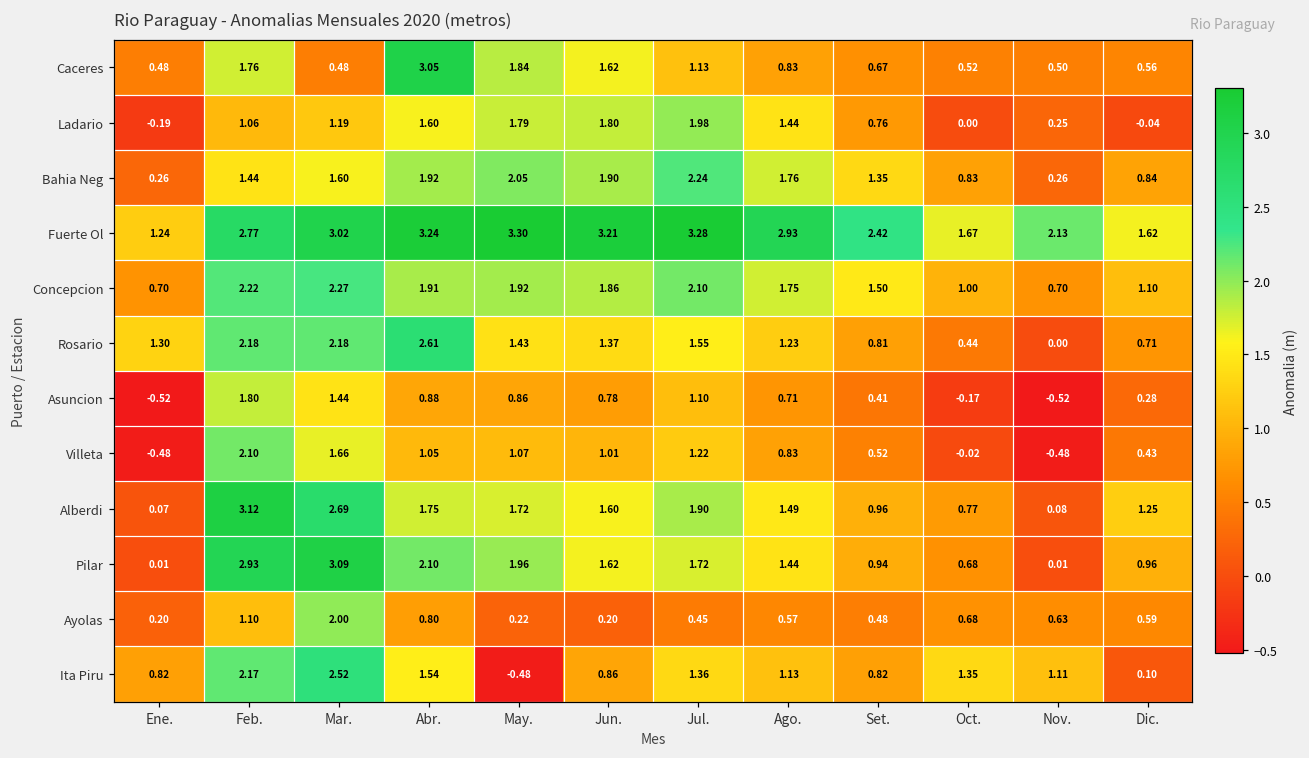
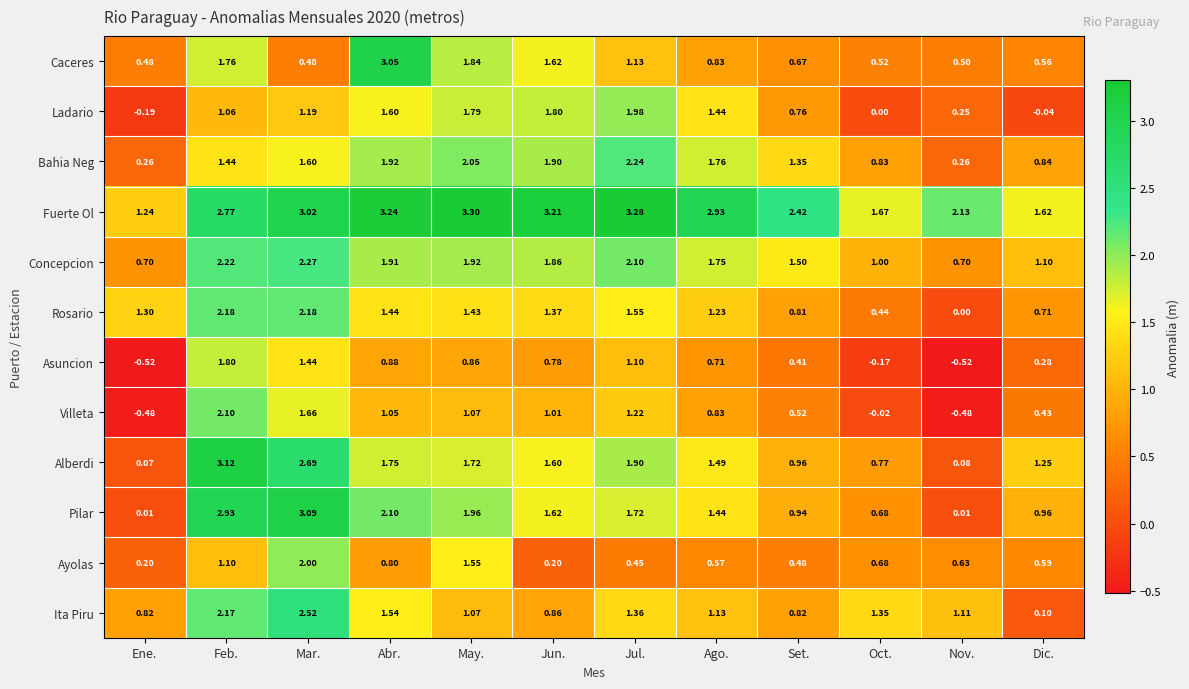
  {
    "Caceres": {
      "Ene.": 0.48,
      "Feb.": 1.76,
      "Mar.": 0.48,
      "Abr.": 3.05,
      "May.": 1.84,
      "Jun.": 1.62,
      "Jul.": 1.13,
      "Ago.": 0.83,
      "Set.": 0.67,
      "Oct.": 0.52,
      "Nov.": 0.50,
      "Dic.": 0.56
    },
    "Ladario": {
      "Ene.": -0.19,
      "Feb.": 1.06,
      "Mar.": 1.19,
      "Abr.": 1.60,
      "May.": 1.79,
      "Jun.": 1.80,
      "Jul.": 1.98,
      "Ago.": 1.44,
      "Set.": 0.76,
      "Oct.": 0.00,
      "Nov.": 0.25,
      "Dic.": -0.04
    },
    "Bahia Neg": {
      "Ene.": 0.26,
      "Feb.": 1.44,
      "Mar.": 1.60,
      "Abr.": 1.92,
      "May.": 2.05,
      "Jun.": 1.90,
      "Jul.": 2.24,
      "Ago.": 1.76,
      "Set.": 1.35,
      "Oct.": 0.83,
      "Nov.": 0.26,
      "Dic.": 0.84
    },
    "Fuerte Ol": {
      "Ene.": 1.24,
      "Feb.": 2.77,
      "Mar.": 3.02,
      "Abr.": 3.24,
      "May.": 3.30,
      "Jun.": 3.21,
      "Jul.": 3.28,
      "Ago.": 2.93,
      "Set.": 2.42,
      "Oct.": 1.67,
      "Nov.": 2.13,
      "Dic.": 1.62
    },
    "Concepcion": {
      "Ene.": 0.70,
      "Feb.": 2.22,
      "Mar.": 2.27,
      "Abr.": 1.91,
      "May.": 1.92,
      "Jun.": 1.86,
      "Jul.": 2.10,
      "Ago.": 1.75,
      "Set.": 1.50,
      "Oct.": 1.00,
      "Nov.": 0.70,
      "Dic.": 1.10
    },
    "Rosario": {
      "Ene.": 1.30,
      "Feb.": 2.18,
      "Mar.": 2.18,
-     "Abr.": 2.61,
+     "Abr.": 1.44,
      "May.": 1.43,
      "Jun.": 1.37,
      "Jul.": 1.55,
      "Ago.": 1.23,
      "Set.": 0.81,
      "Oct.": 0.44,
      "Nov.": 0.00,
      "Dic.": 0.71
    },
    "Asuncion": {
      "Ene.": -0.52,
      "Feb.": 1.80,
      "Mar.": 1.44,
      "Abr.": 0.88,
      "May.": 0.86,
      "Jun.": 0.78,
      "Jul.": 1.10,
      "Ago.": 0.71,
      "Set.": 0.41,
      "Oct.": -0.17,
      "Nov.": -0.52,
      "Dic.": 0.28
    },
    "Villeta": {
      "Ene.": -0.48,
      "Feb.": 2.10,
      "Mar.": 1.66,
      "Abr.": 1.05,
      "May.": 1.07,
      "Jun.": 1.01,
      "Jul.": 1.22,
      "Ago.": 0.83,
      "Set.": 0.52,
      "Oct.": -0.02,
      "Nov.": -0.48,
      "Dic.": 0.43
    },
    "Alberdi": {
      "Ene.": 0.07,
      "Feb.": 3.12,
      "Mar.": 2.69,
      "Abr.": 1.75,
      "May.": 1.72,
      "Jun.": 1.60,
      "Jul.": 1.90,
      "Ago.": 1.49,
      "Set.": 0.96,
      "Oct.": 0.77,
      "Nov.": 0.08,
      "Dic.": 1.25
    },
    "Pilar": {
      "Ene.": 0.01,
      "Feb.": 2.93,
      "Mar.": 3.09,
      "Abr.": 2.10,
      "May.": 1.96,
      "Jun.": 1.62,
      "Jul.": 1.72,
      "Ago.": 1.44,
      "Set.": 0.94,
      "Oct.": 0.68,
      "Nov.": 0.01,
      "Dic.": 0.96
    },
    "Ayolas": {
      "Ene.": 0.20,
      "Feb.": 1.10,
      "Mar.": 2.00,
      "Abr.": 0.80,
-     "May.": 0.22,
+     "May.": 1.55,
      "Jun.": 0.20,
      "Jul.": 0.45,
      "Ago.": 0.57,
      "Set.": 0.48,
      "Oct.": 0.68,
      "Nov.": 0.63,
      "Dic.": 0.59
    },
    "Ita Piru": {
      "Ene.": 0.82,
      "Feb.": 2.17,
      "Mar.": 2.52,
      "Abr.": 1.54,
-     "May.": -0.48,
+     "May.": 1.07,
      "Jun.": 0.86,
      "Jul.": 1.36,
      "Ago.": 1.13,
      "Set.": 0.82,
      "Oct.": 1.35,
      "Nov.": 1.11,
      "Dic.": 0.10
    }
  }
